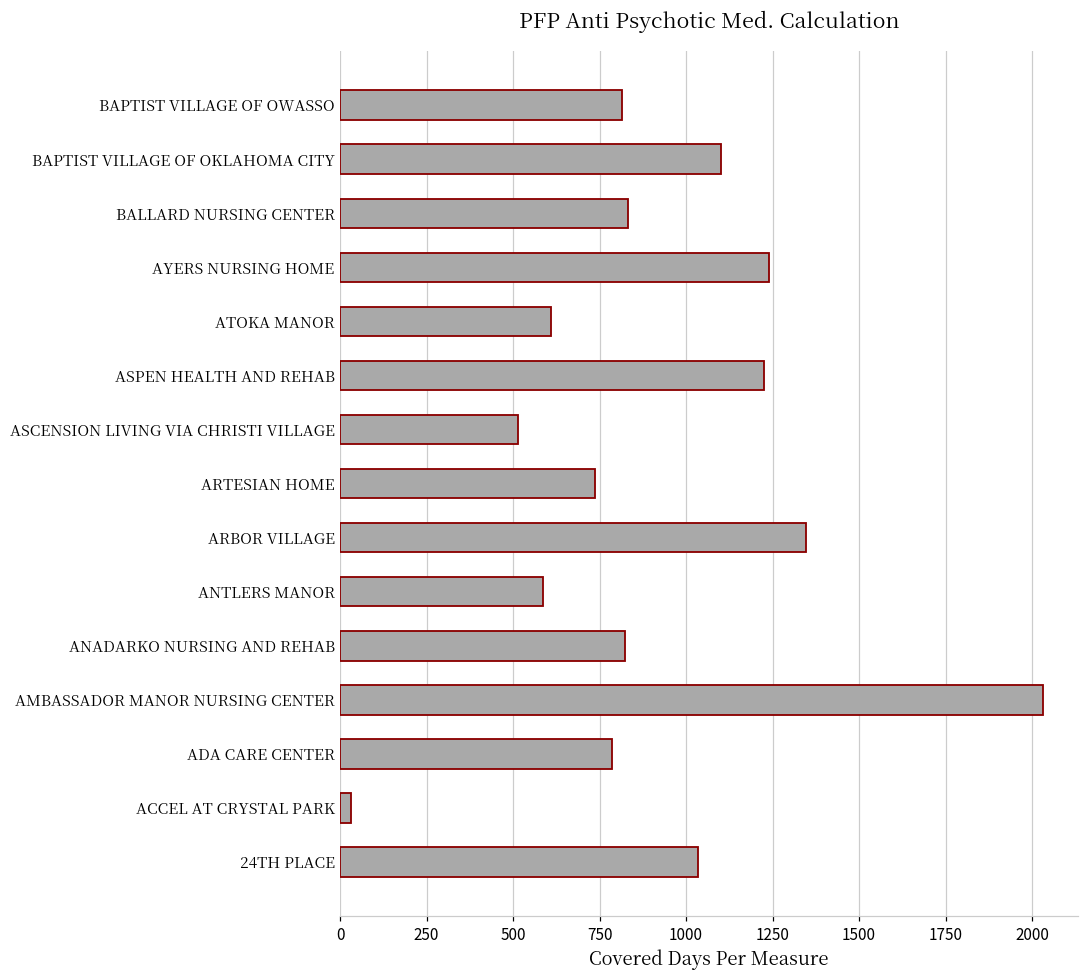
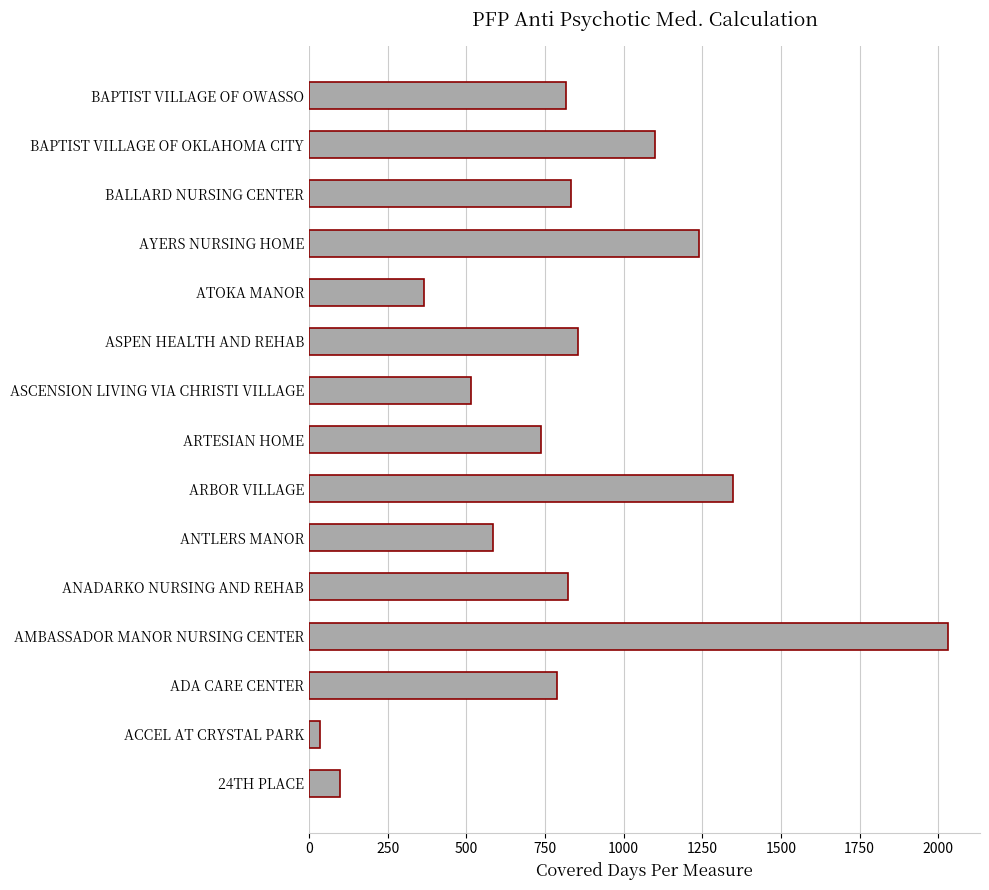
  {
    "BAPTIST VILLAGE OF OWASSO": 820,
    "BAPTIST VILLAGE OF OKLAHOMA CITY": 1100,
    "BALLARD NURSING CENTER": 830,
    "AYERS NURSING HOME": 1240,
-   "ATOKA MANOR": 610,
-   "ASPEN HEALTH AND REHAB": 1230,
+   "ATOKA MANOR": 360,
+   "ASPEN HEALTH AND REHAB": 860,
    "ASCENSION LIVING VIA CHRISTI VILLAGE": 510,
    "ARTESIAN HOME": 740,
    "ARBOR VILLAGE": 1350,
    "ANTLERS MANOR": 590,
    "ANADARKO NURSING AND REHAB": 820,
    "AMBASSADOR MANOR NURSING CENTER": 2030,
    "ADA CARE CENTER": 790,
    "ACCEL AT CRYSTAL PARK": 30,
-   "24TH PLACE": 1040
+   "24TH PLACE": 100
  }
